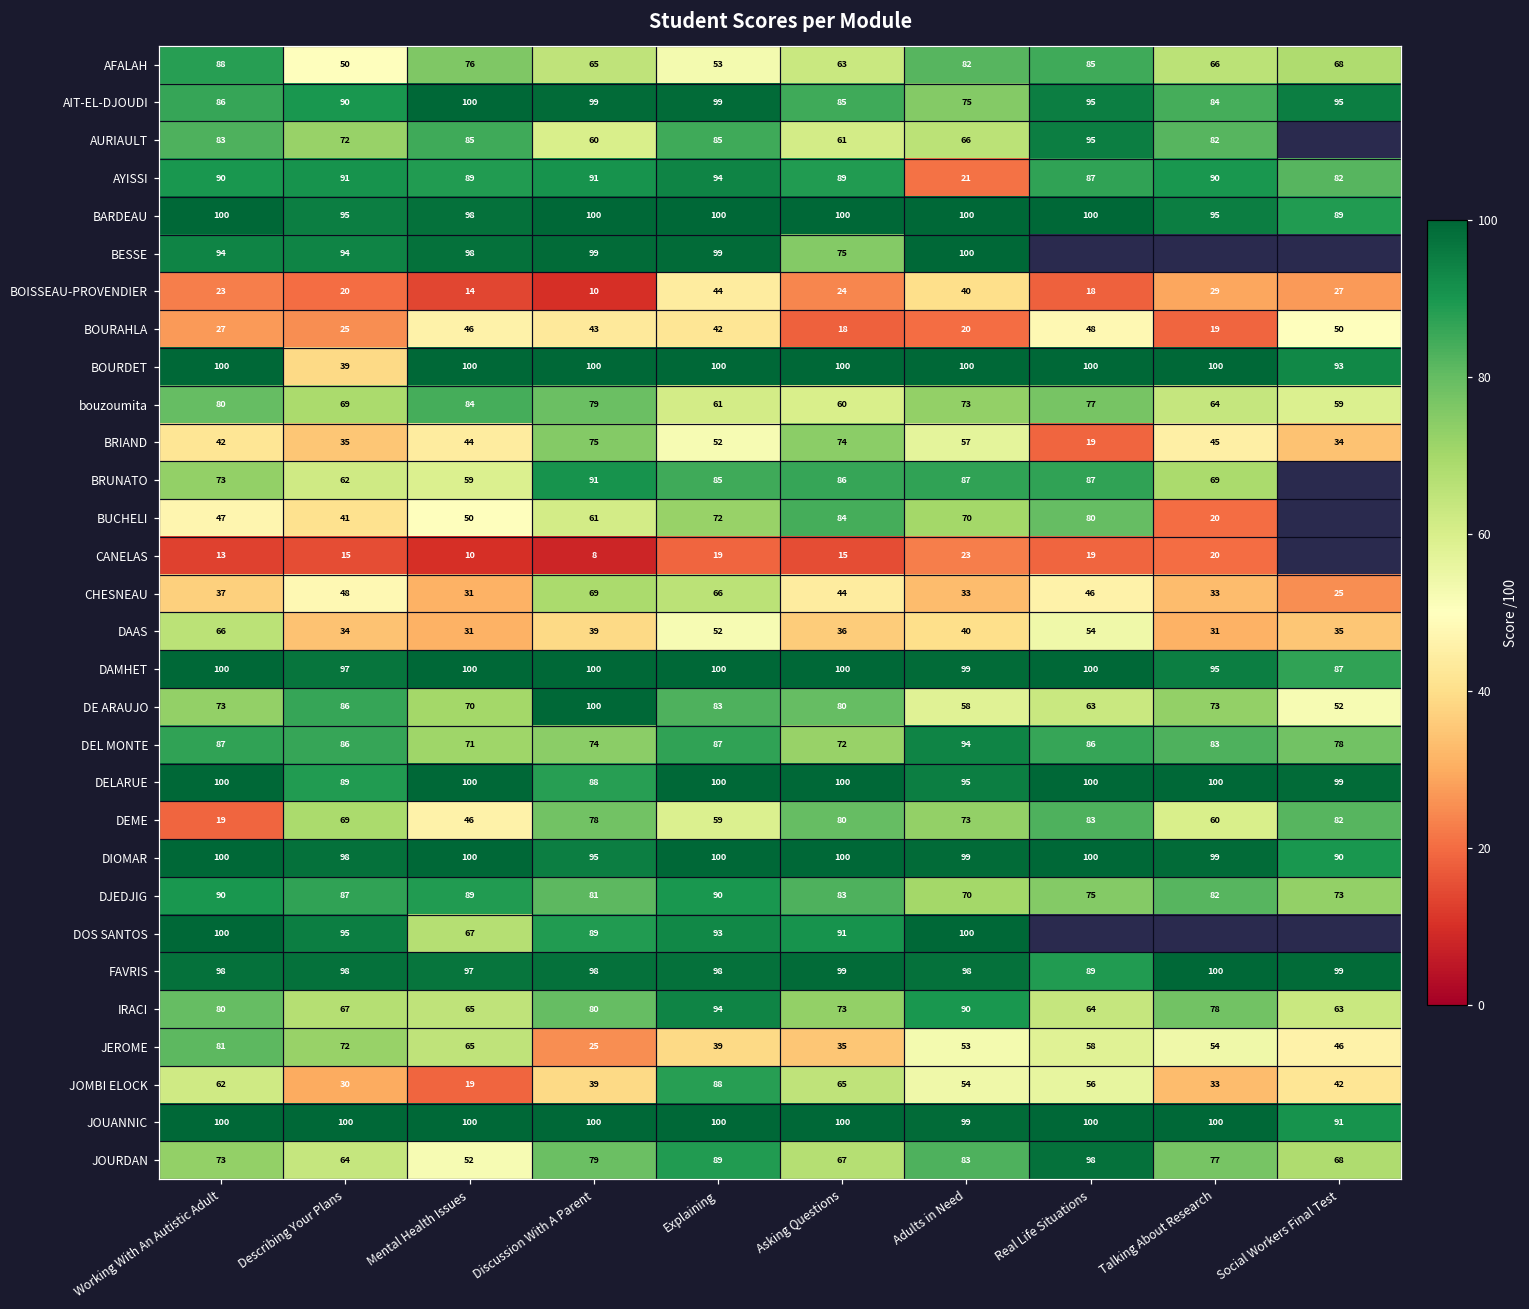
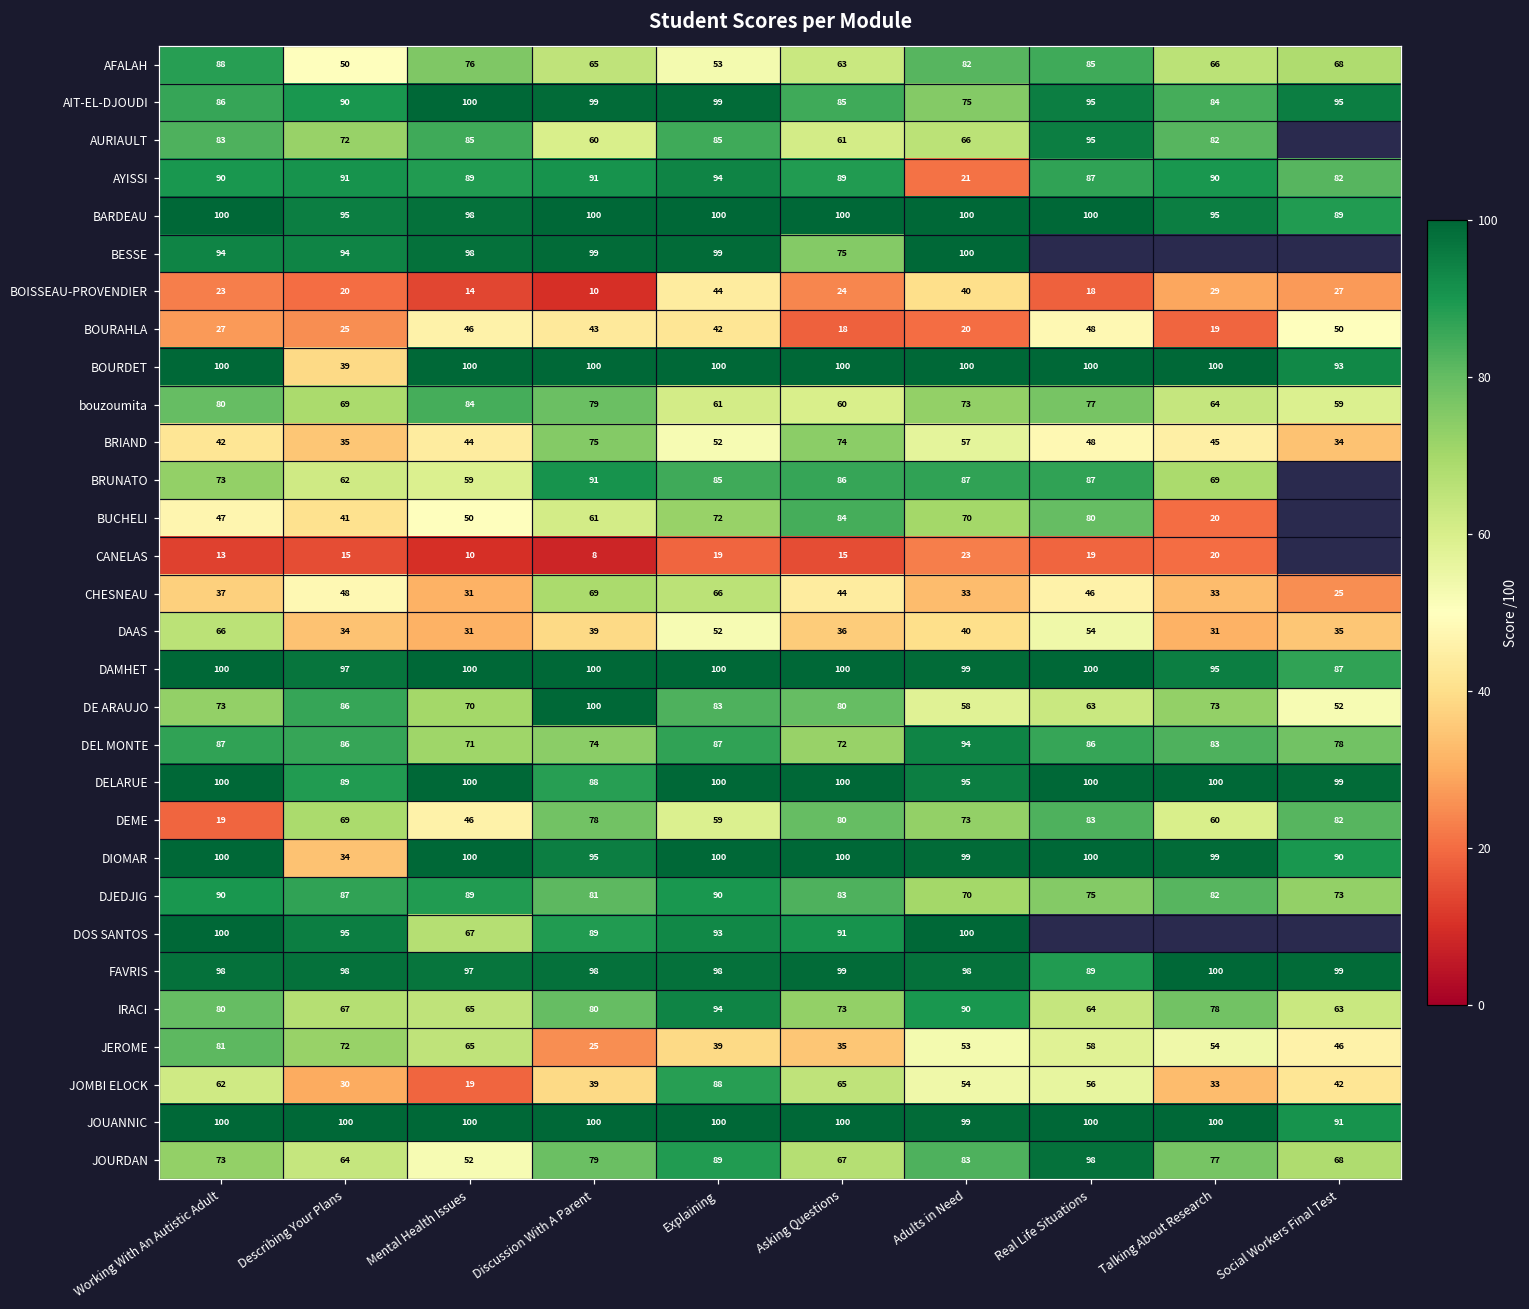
  {
    "BRIAND": {
      "Working With An Autistic Adult": 42,
      "Describing Your Plans": 35,
      "Mental Health Issues": 44,
      "Discussion With A Parent": 75,
      "Explaining": 52,
      "Asking Questions": 74,
      "Adults in Need": 57,
-     "Real Life Situations": 19,
+     "Real Life Situations": 48,
      "Talking About Research": 45,
      "Social Workers Final Test": 34
    },
    "DIOMAR": {
      "Working With An Autistic Adult": 100,
-     "Describing Your Plans": 98,
+     "Describing Your Plans": 34,
      "Mental Health Issues": 100,
      "Discussion With A Parent": 95,
      "Explaining": 100,
      "Asking Questions": 100,
      "Adults in Need": 99,
      "Real Life Situations": 100,
      "Talking About Research": 99,
      "Social Workers Final Test": 90
    }
  }
